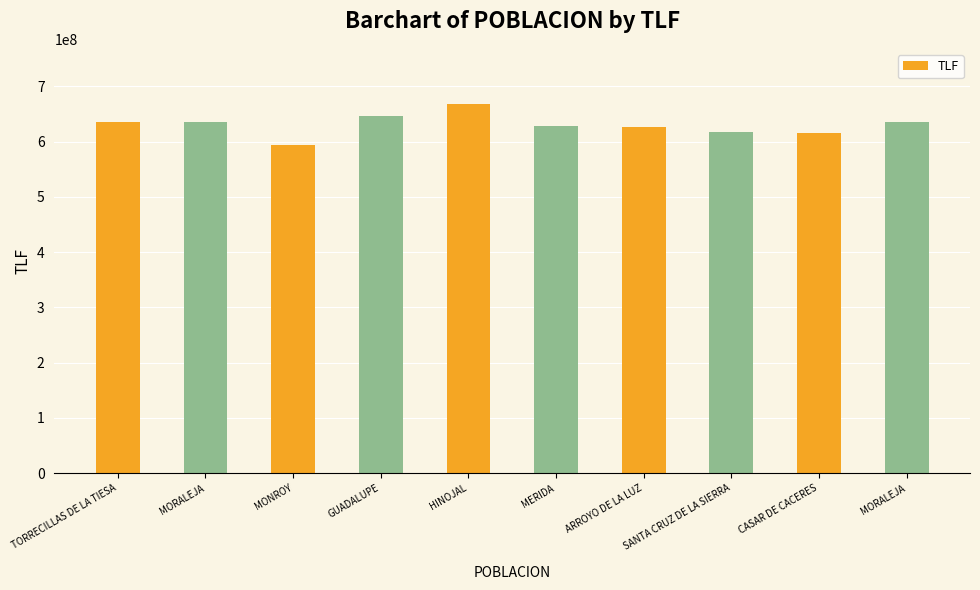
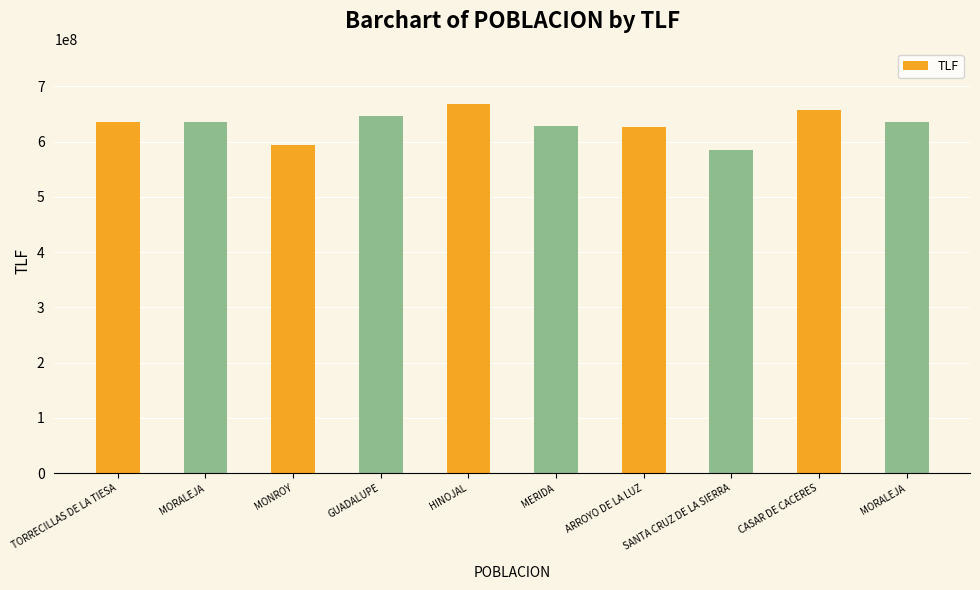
  {
    "TORRECILLAS DE LA TIESA": 630000000,
    "MONROY": 590000000,
    "GUADALUPE": 650000000,
    "HINOJAL": 670000000,
    "MERIDA": 630000000,
    "ARROYO DE LA LUZ": 630000000,
-   "SANTA CRUZ DE LA SIERRA": 620000000,
-   "CASAR DE CACERES": 620000000
+   "SANTA CRUZ DE LA SIERRA": 590000000,
+   "CASAR DE CACERES": 660000000
  }
